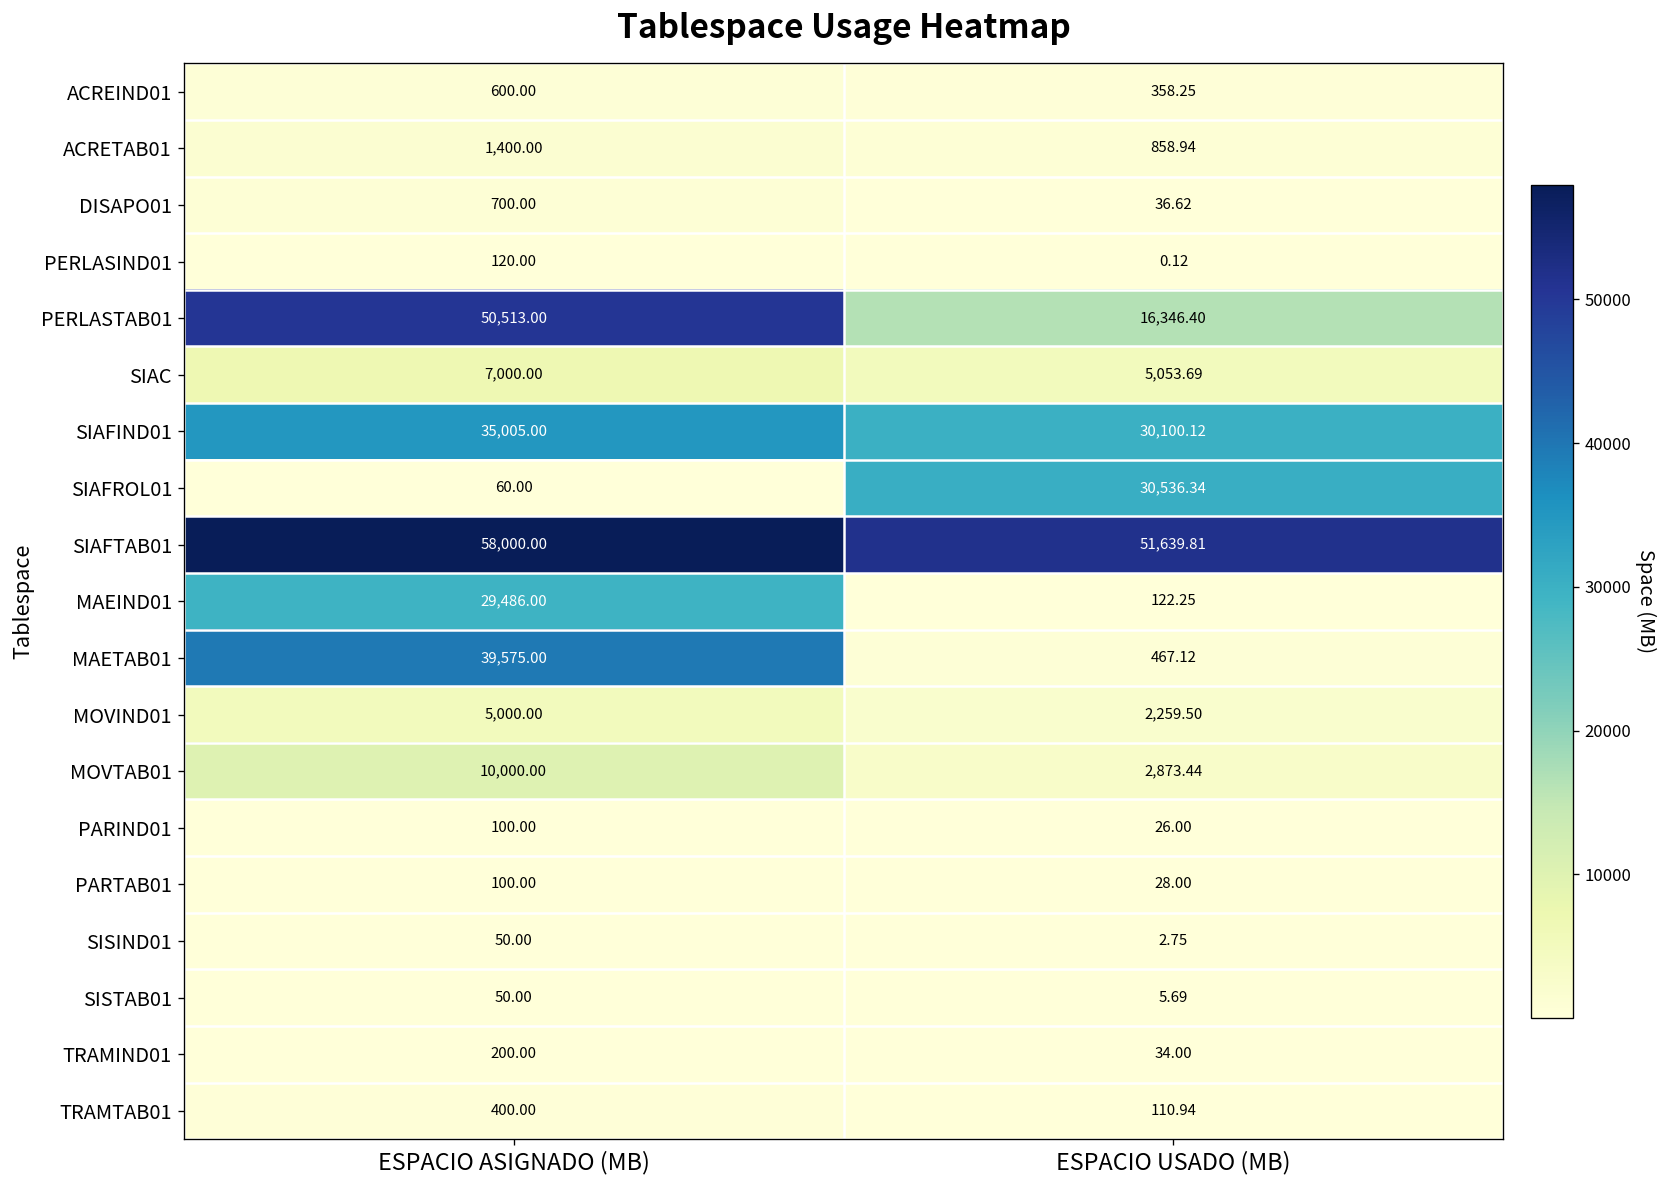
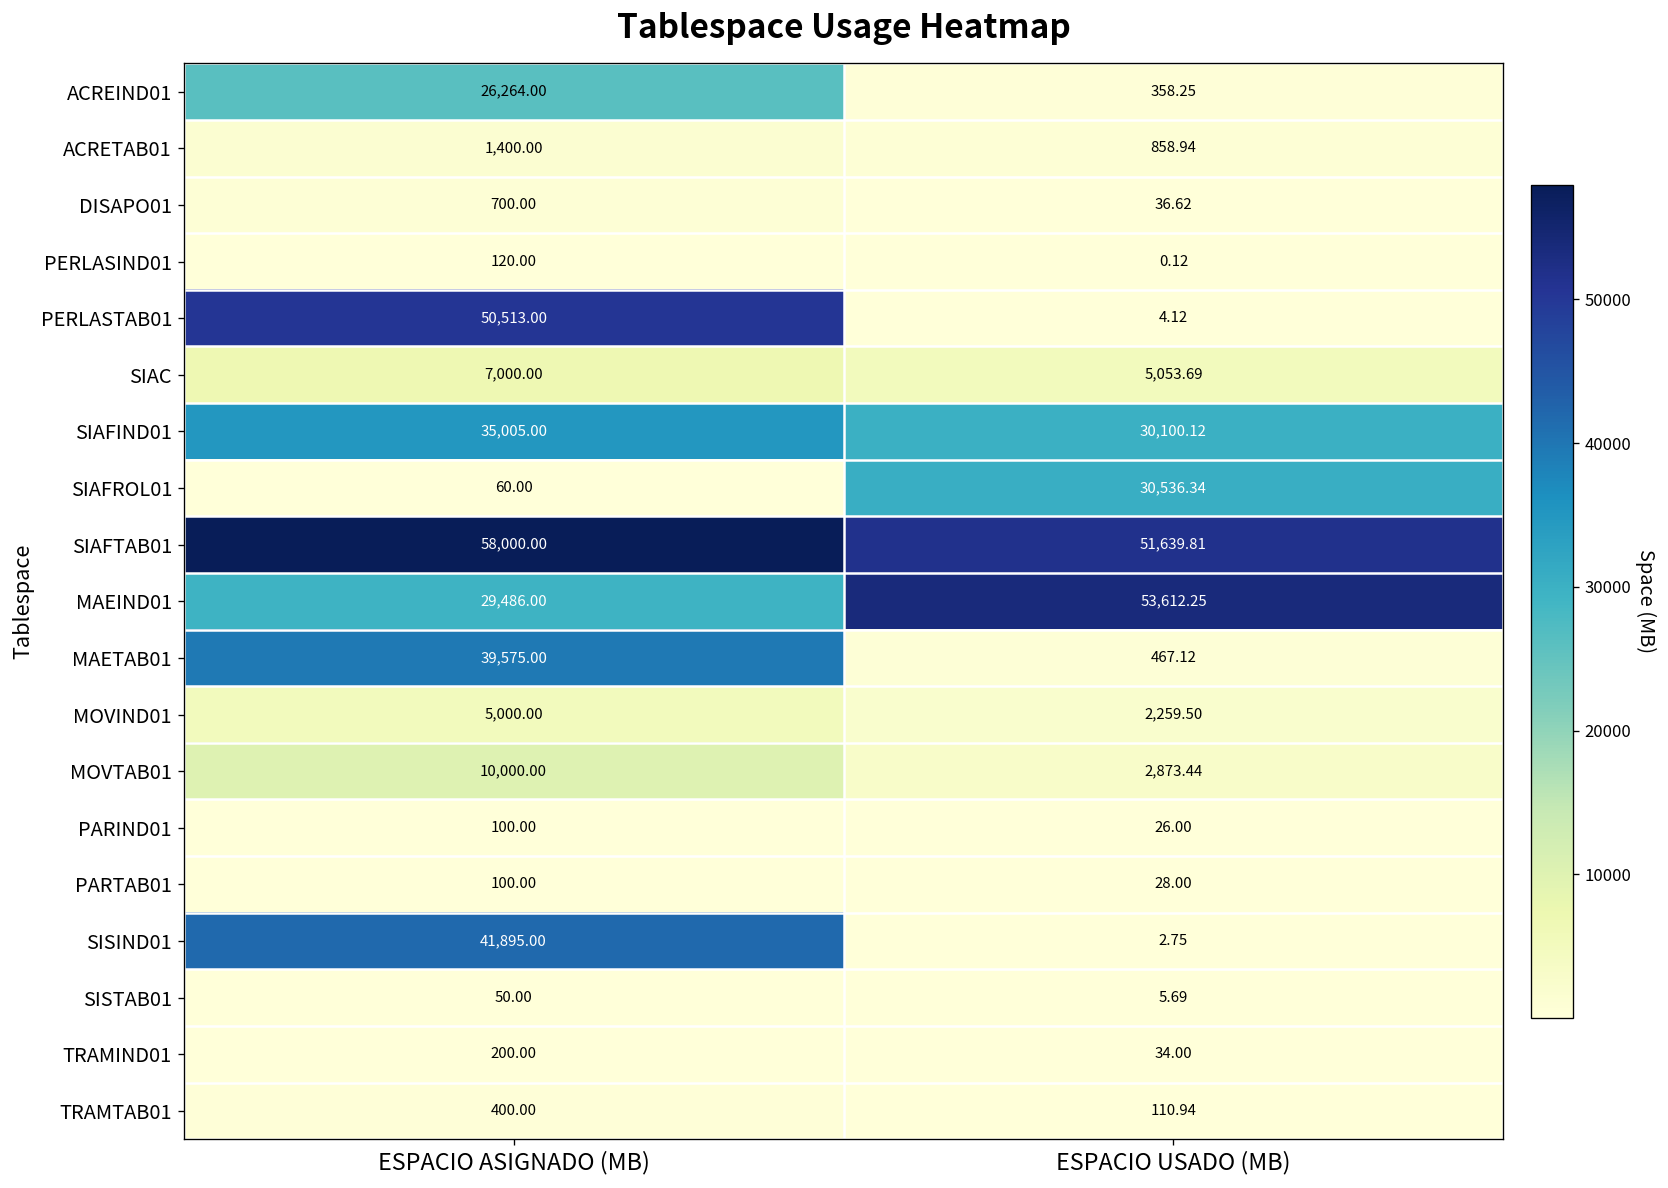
  {
    "ACREIND01": {
-     "ESPACIO ASIGNADO (MB)": "600.00",
+     "ESPACIO ASIGNADO (MB)": "26,264.00",
      "ESPACIO USADO (MB)": "358.25"
    },
    "ACRETAB01": {
      "ESPACIO ASIGNADO (MB)": "1,400.00",
      "ESPACIO USADO (MB)": "858.94"
    },
    "DISAPO01": {
      "ESPACIO ASIGNADO (MB)": "700.00",
      "ESPACIO USADO (MB)": "36.62"
    },
    "PERLASIND01": {
      "ESPACIO ASIGNADO (MB)": "120.00",
      "ESPACIO USADO (MB)": "0.12"
    },
    "PERLASTAB01": {
      "ESPACIO ASIGNADO (MB)": "50,513.00",
-     "ESPACIO USADO (MB)": "16,346.40"
+     "ESPACIO USADO (MB)": "4.12"
    },
    "SIAC": {
      "ESPACIO ASIGNADO (MB)": "7,000.00",
      "ESPACIO USADO (MB)": "5,053.69"
    },
    "SIAFIND01": {
      "ESPACIO ASIGNADO (MB)": "35,005.00",
      "ESPACIO USADO (MB)": "30,100.12"
    },
    "SIAFROL01": {
      "ESPACIO ASIGNADO (MB)": "60.00",
      "ESPACIO USADO (MB)": "30,536.34"
    },
    "SIAFTAB01": {
      "ESPACIO ASIGNADO (MB)": "58,000.00",
      "ESPACIO USADO (MB)": "51,639.81"
    },
    "MAEIND01": {
      "ESPACIO ASIGNADO (MB)": "29,486.00",
-     "ESPACIO USADO (MB)": "122.25"
+     "ESPACIO USADO (MB)": "53,612.25"
    },
    "MAETAB01": {
      "ESPACIO ASIGNADO (MB)": "39,575.00",
      "ESPACIO USADO (MB)": "467.12"
    },
    "MOVIND01": {
      "ESPACIO ASIGNADO (MB)": "5,000.00",
      "ESPACIO USADO (MB)": "2,259.50"
    },
    "MOVTAB01": {
      "ESPACIO ASIGNADO (MB)": "10,000.00",
      "ESPACIO USADO (MB)": "2,873.44"
    },
    "PARIND01": {
      "ESPACIO ASIGNADO (MB)": "100.00",
      "ESPACIO USADO (MB)": "26.00"
    },
    "PARTAB01": {
      "ESPACIO ASIGNADO (MB)": "100.00",
      "ESPACIO USADO (MB)": "28.00"
    },
    "SISIND01": {
-     "ESPACIO ASIGNADO (MB)": "50.00",
+     "ESPACIO ASIGNADO (MB)": "41,895.00",
      "ESPACIO USADO (MB)": "2.75"
    },
    "SISTAB01": {
      "ESPACIO ASIGNADO (MB)": "50.00",
      "ESPACIO USADO (MB)": "5.69"
    },
    "TRAMIND01": {
      "ESPACIO ASIGNADO (MB)": "200.00",
      "ESPACIO USADO (MB)": "34.00"
    },
    "TRAMTAB01": {
      "ESPACIO ASIGNADO (MB)": "400.00",
      "ESPACIO USADO (MB)": "110.94"
    }
  }
